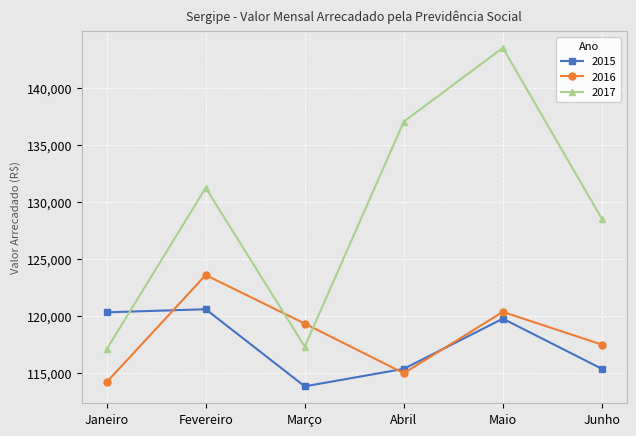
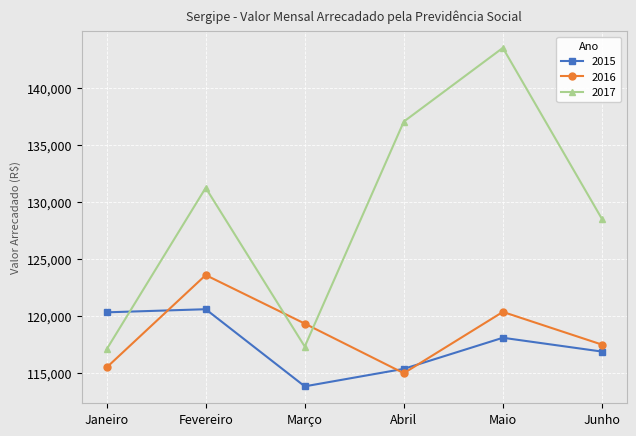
  {
    "2015": {
      "Janeiro": "120,300",
      "Fevereiro": "120,600",
      "Março": "113,800",
      "Abril": "115,400",
-     "Maio": "119,800",
-     "Junho": "115,400"
+     "Maio": "118,100",
+     "Junho": "116,900"
    },
    "2016": {
-     "Janeiro": "114,200",
+     "Janeiro": "115,500",
      "Fevereiro": "123,600",
      "Março": "119,300",
      "Abril": "115,000",
      "Maio": "120,400",
      "Junho": "117,500"
    },
    "2017": {
      "Janeiro": "117,100",
      "Fevereiro": "131,200",
      "Março": "117,300",
      "Abril": "137,000",
      "Maio": "143,500",
      "Junho": "128,500"
    }
  }
